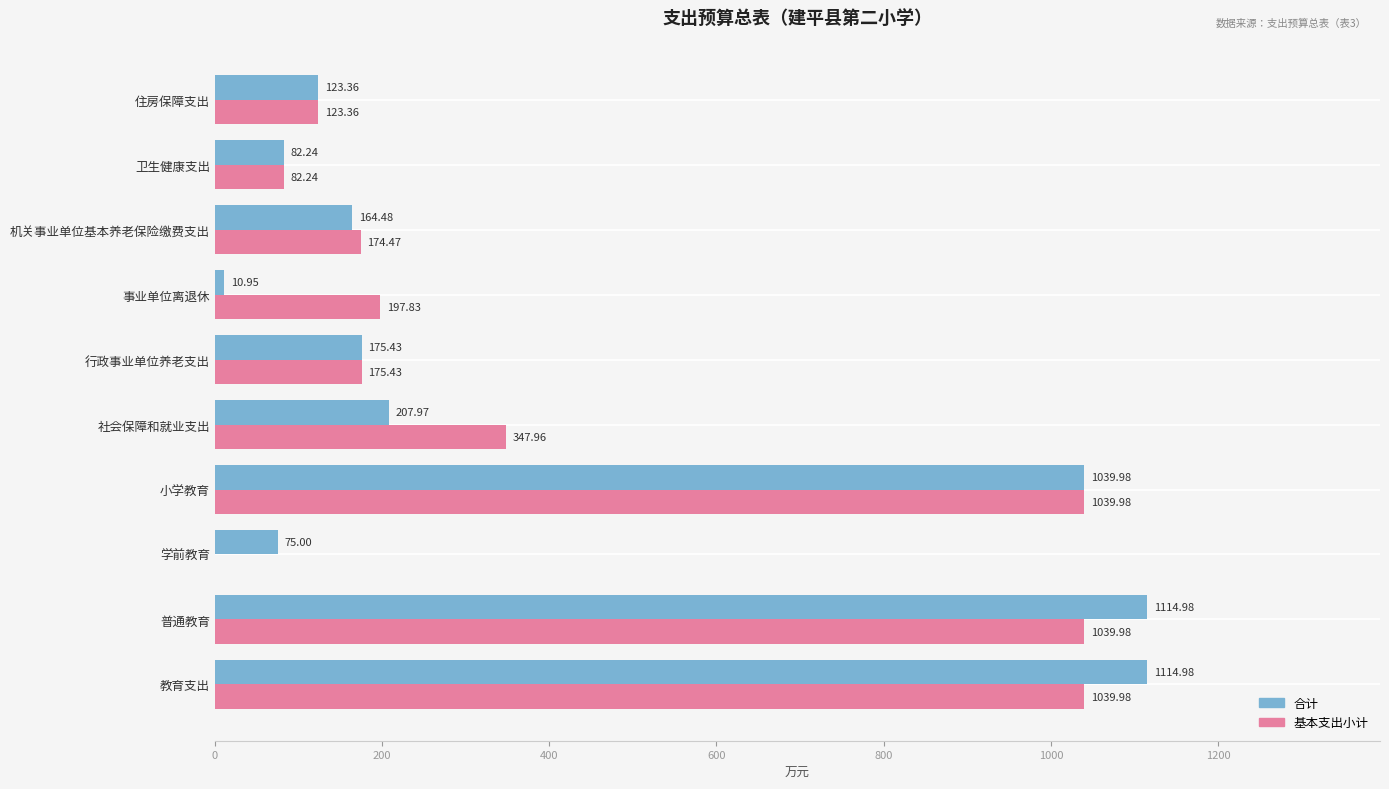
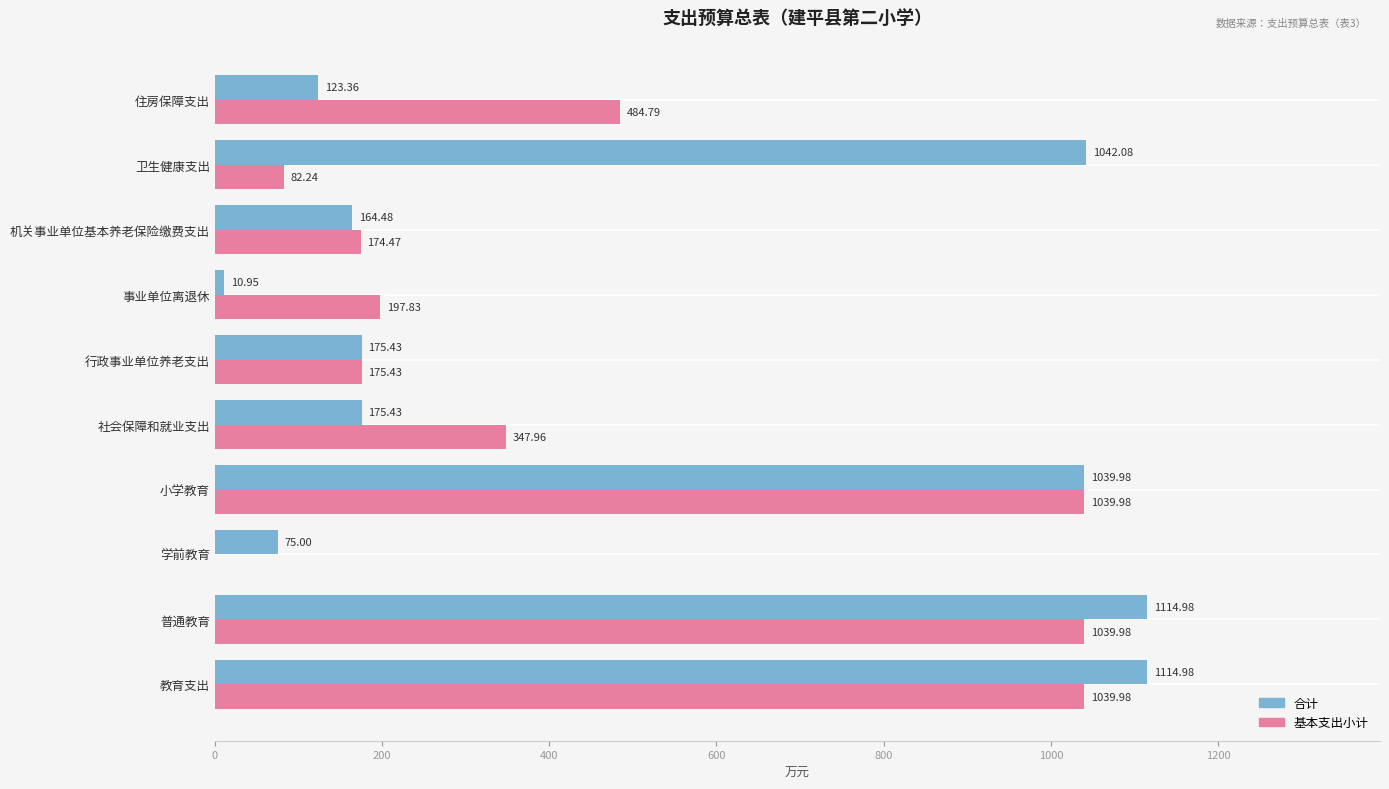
  {
    "合计": {
      "住房保障支出": 123.36,
-     "卫生健康支出": 82.24,
+     "卫生健康支出": 1042.08,
      "机关事业单位基本养老保险缴费支出": 164.48,
      "事业单位离退休": 10.95,
      "行政事业单位养老支出": 175.43,
-     "社会保障和就业支出": 207.97,
+     "社会保障和就业支出": 175.43,
      "小学教育": 1039.98,
      "学前教育": 75.00,
      "普通教育": 1114.98,
      "教育支出": 1114.98
    },
    "基本支出小计": {
-     "住房保障支出": 123.36,
+     "住房保障支出": 484.79,
      "卫生健康支出": 82.24,
      "机关事业单位基本养老保险缴费支出": 174.47,
      "事业单位离退休": 197.83,
      "行政事业单位养老支出": 175.43,
      "社会保障和就业支出": 347.96,
      "小学教育": 1039.98,
      "普通教育": 1039.98,
      "教育支出": 1039.98
    }
  }
